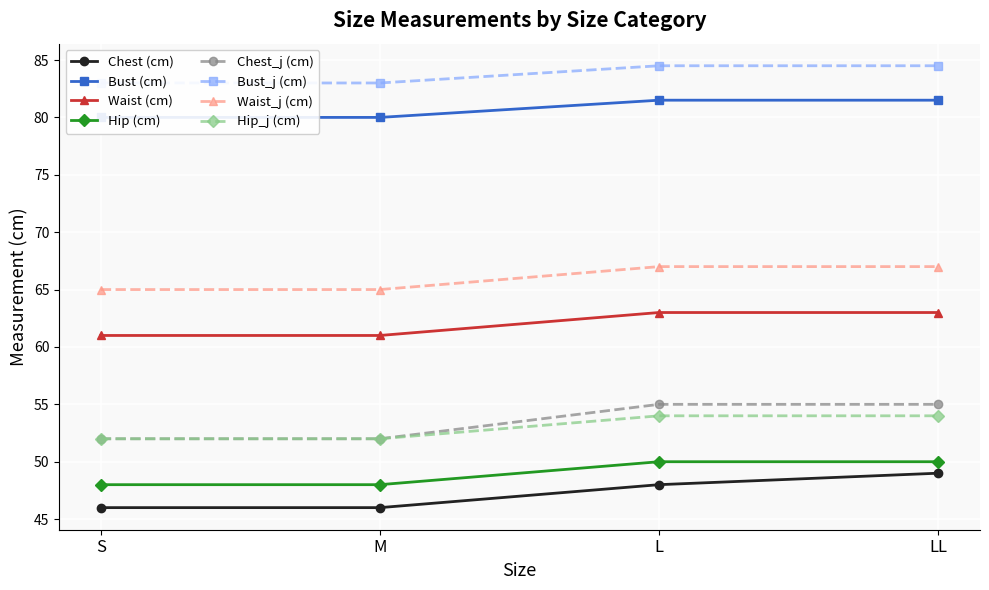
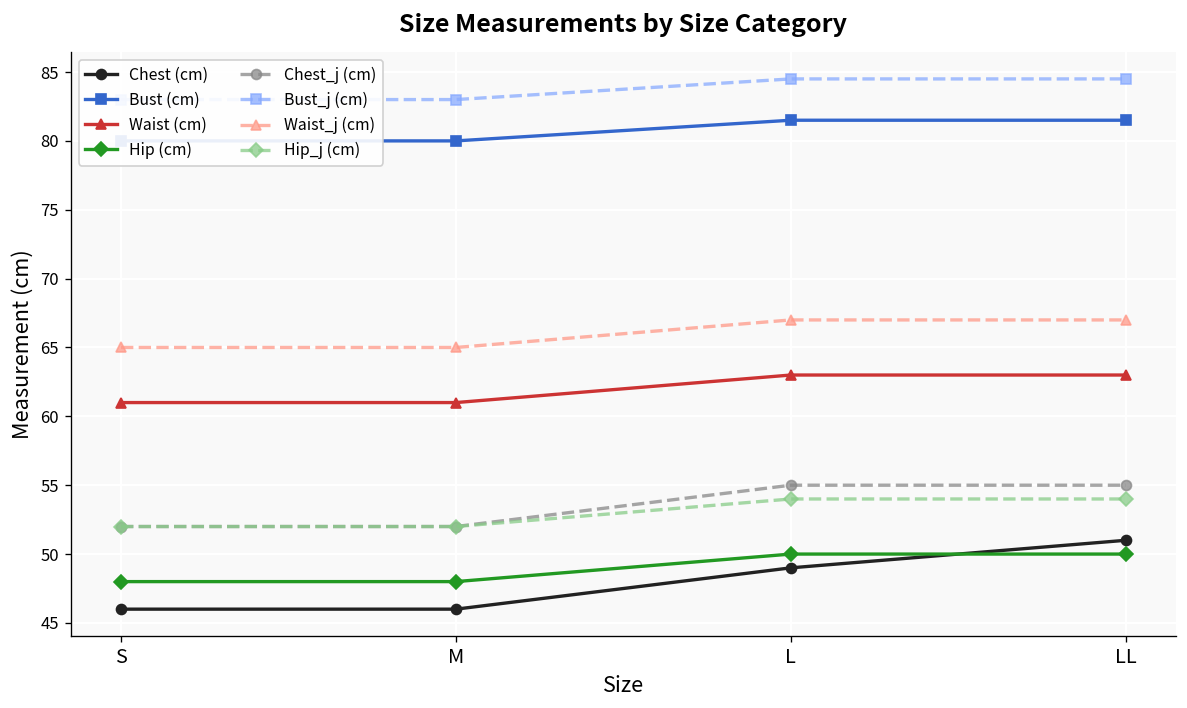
  {
    "Chest (cm)": {
      "S": 46,
      "M": 46,
-     "L": 48,
-     "LL": 49
+     "L": 49,
+     "LL": 51
    },
    "Bust (cm)": {
      "M": 80,
      "L": 81.5,
      "LL": 81.5
    },
    "Waist (cm)": {
      "S": 61,
      "M": 61,
      "L": 63,
      "LL": 63
    },
    "Hip (cm)": {
      "S": 48,
      "M": 48,
      "L": 50,
      "LL": 50
    },
    "Chest_j (cm)": {
      "L": 55,
      "LL": 55
    },
    "Bust_j (cm)": {
      "M": 83,
      "L": 84.5,
      "LL": 84.5
    },
    "Waist_j (cm)": {
      "S": 65,
      "M": 65,
      "L": 67,
      "LL": 67
    },
    "Hip_j (cm)": {
      "L": 54,
      "LL": 54
    }
  }
